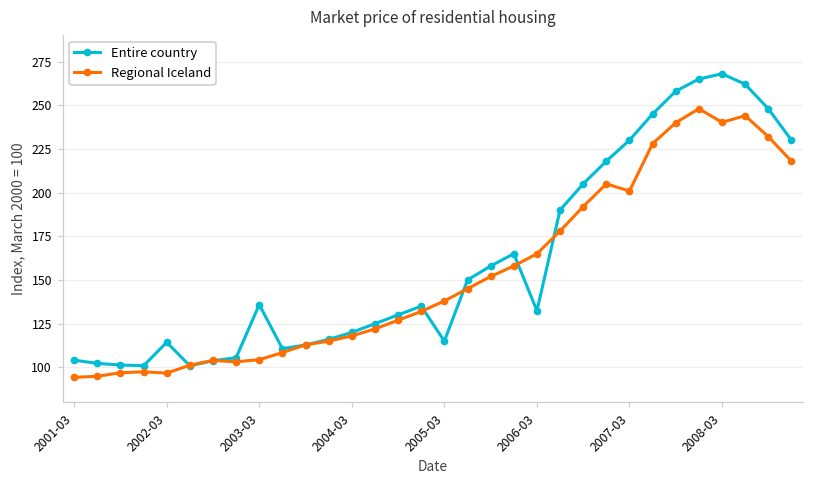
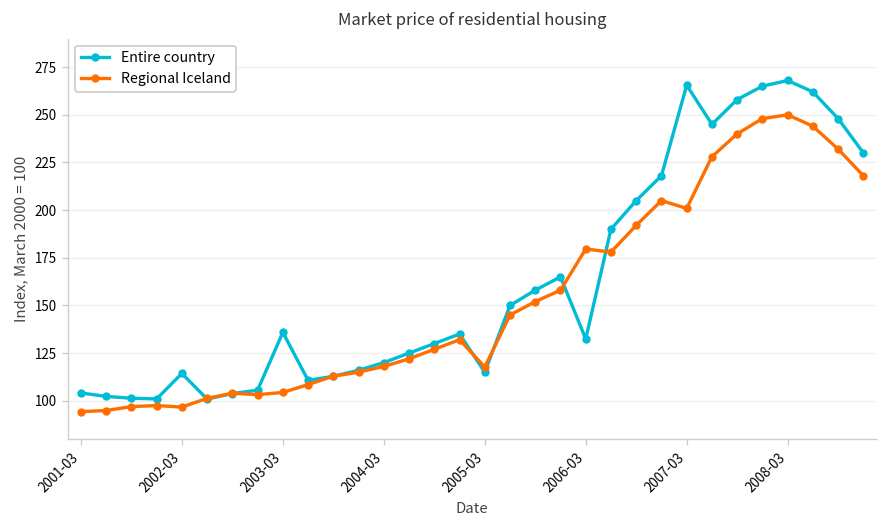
  {
    "Entire country": {
      "2001-03": 104,
      "2002-03": 114,
      "2003-03": 136,
      "2004-03": 120,
      "2005-03": 115,
      "2006-03": 132,
-     "2007-03": 230,
+     "2007-03": 266,
      "2008-03": 268
    },
    "Regional Iceland": {
      "2001-03": 94,
      "2002-03": 97,
      "2003-03": 104,
      "2004-03": 118,
-     "2005-03": 138,
-     "2006-03": 165,
+     "2005-03": 118,
+     "2006-03": 180,
      "2007-03": 201,
-     "2008-03": 240
+     "2008-03": 250
    }
  }
